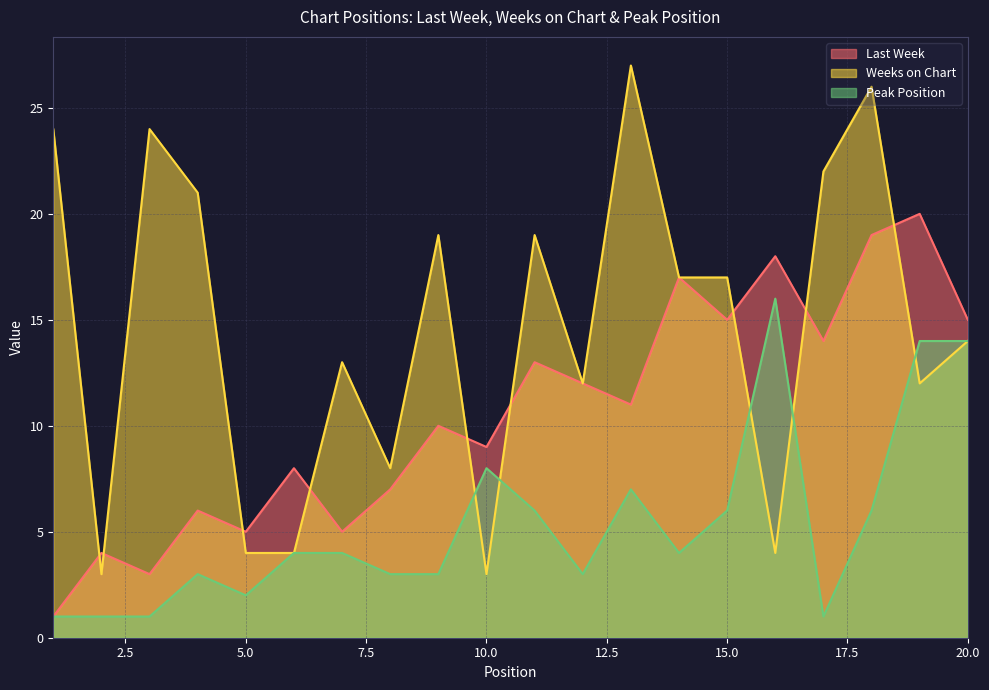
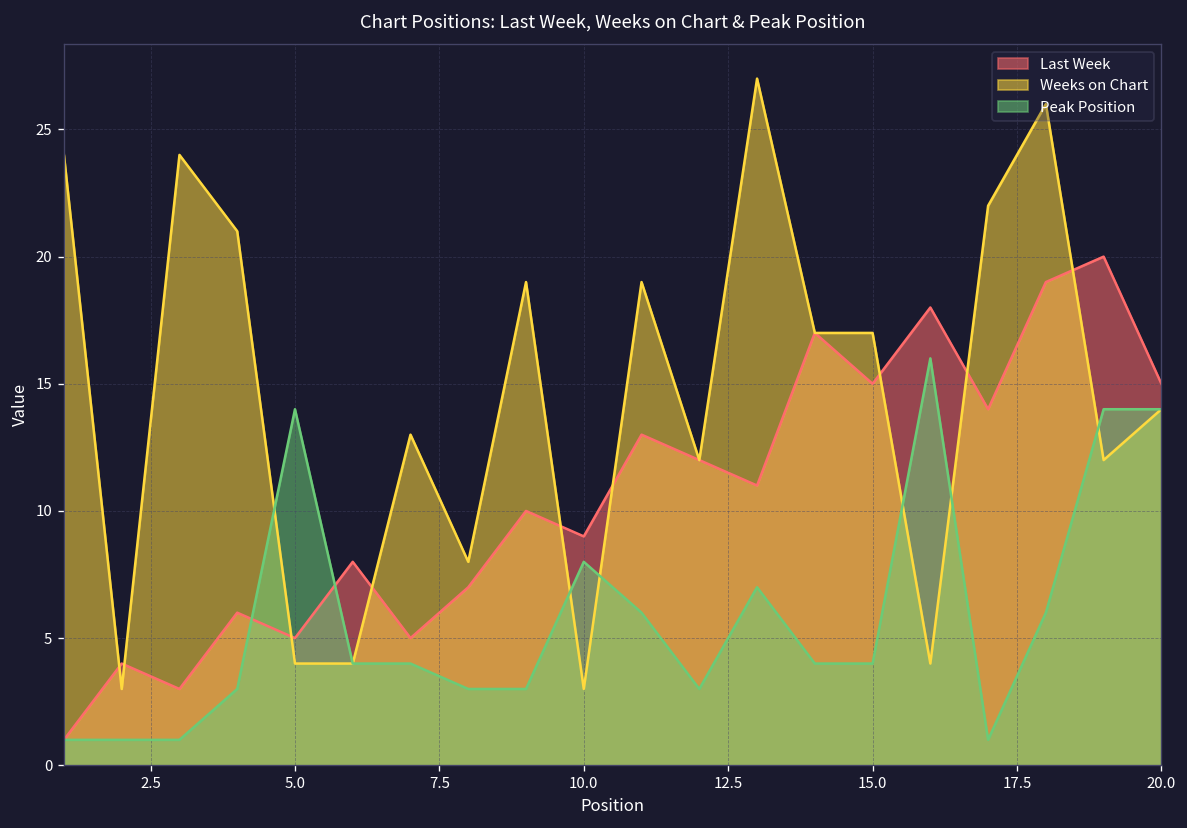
  {
    "Last Week": {
      "5.0": 5,
      "10.0": 9,
      "15.0": 15,
      "20.0": 15
    },
    "Weeks on Chart": {
      "5.0": 4,
      "10.0": 3,
      "15.0": 17
    },
    "Peak Position": {
-     "5.0": 2,
+     "5.0": 14,
      "10.0": 8,
-     "15.0": 6
+     "15.0": 4
    }
  }
